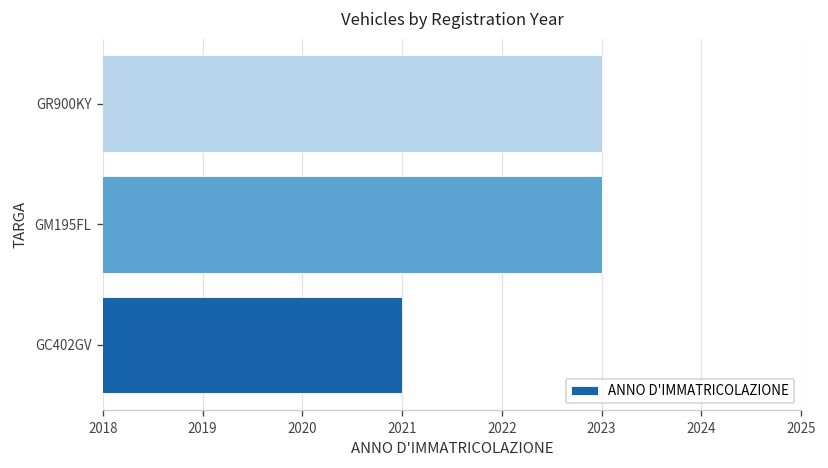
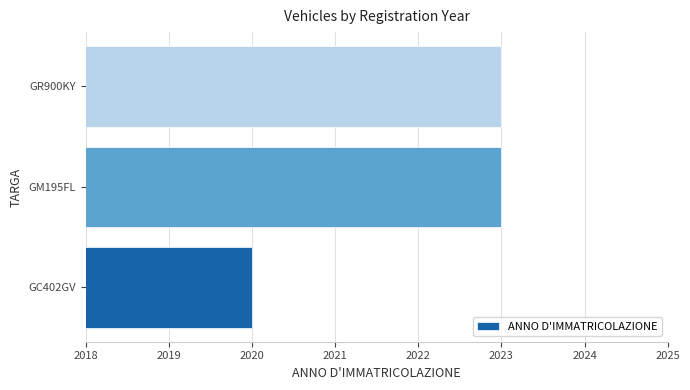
  {
    "GR900KY": 2023,
    "GM195FL": 2023,
-   "GC402GV": 2021
+   "GC402GV": 2020
  }
